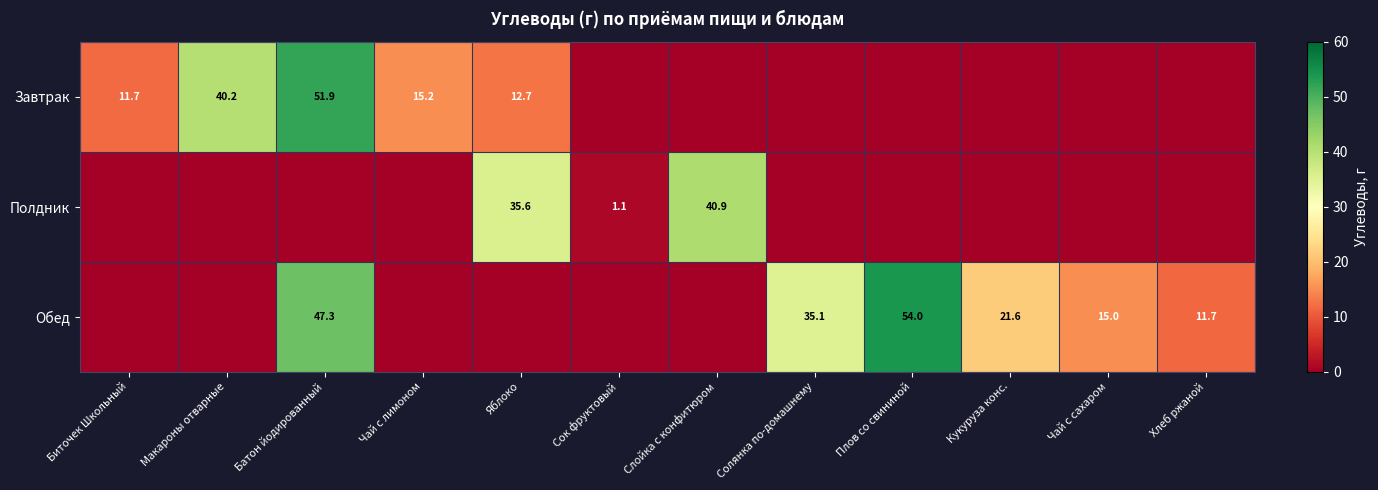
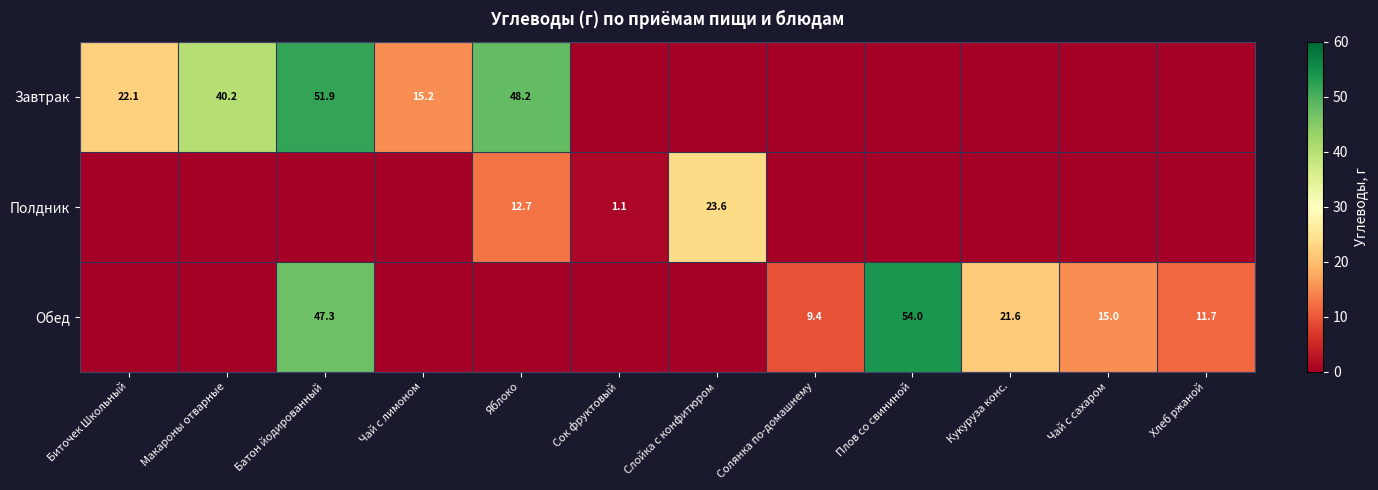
  {
    "Завтрак": {
-     "Биточек Школьный": 11.7,
+     "Биточек Школьный": 22.1,
      "Макароны отварные": 40.2,
      "Батон йодированный": 51.9,
      "Чай с лимоном": 15.2,
-     "Яблоко": 12.7
+     "Яблоко": 48.2
    },
    "Полдник": {
-     "Яблоко": 35.6,
+     "Яблоко": 12.7,
      "Сок фруктовый": 1.1,
-     "Слойка с конфитюром": 40.9
+     "Слойка с конфитюром": 23.6
    },
    "Обед": {
      "Батон йодированный": 47.3,
-     "Солянка по-домашнему": 35.1,
+     "Солянка по-домашнему": 9.4,
      "Плов со свининой": 54.0,
      "Кукуруза конс.": 21.6,
      "Чай с сахаром": 15.0,
      "Хлеб ржаной": 11.7
    }
  }
